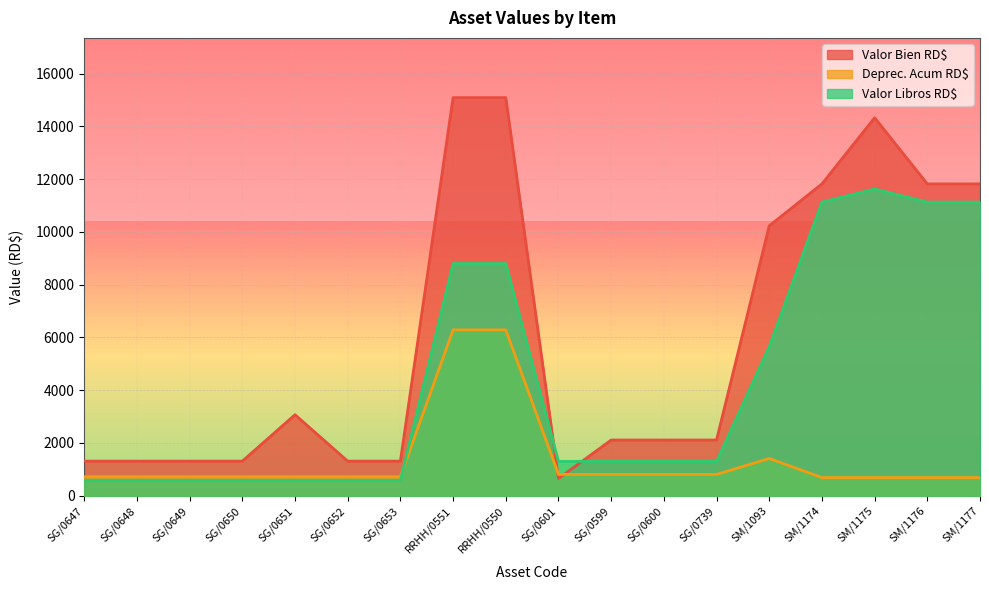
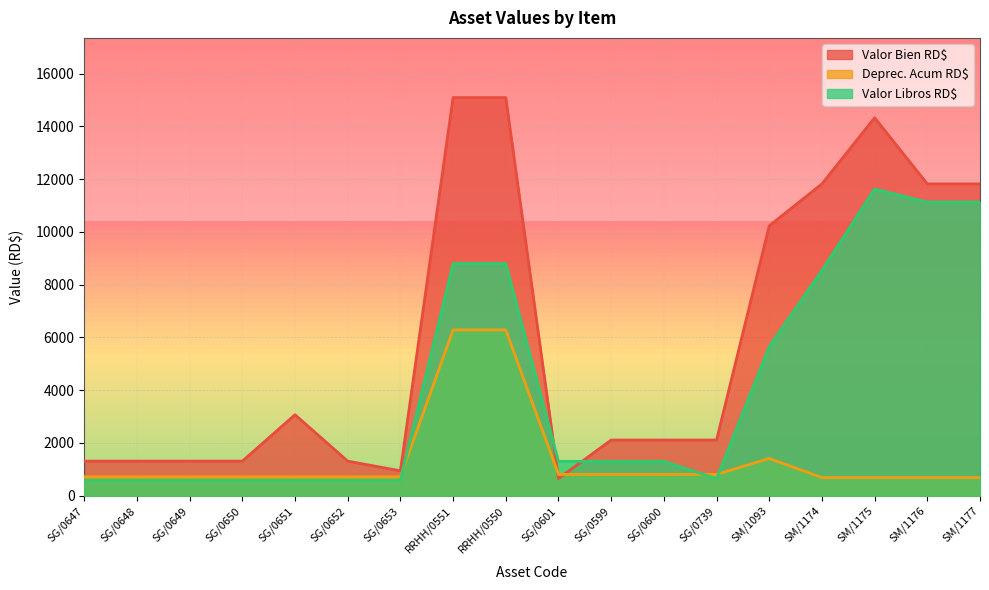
  {
    "Valor Bien RD$": {
      "SG/0647": 1300,
      "SG/0648": 1300,
      "SG/0649": 1300,
      "SG/0650": 1300,
      "SG/0651": 3100,
      "SG/0652": 1300,
-     "SG/0653": 1300,
+     "SG/0653": 900,
      "RRHH/0551": 15100,
      "RRHH/0550": 15100,
      "SG/0601": 700,
      "SG/0599": 2100,
      "SG/0600": 2100,
      "SG/0739": 2100,
      "SM/1093": 10200,
      "SM/1174": 11800,
      "SM/1175": 14300,
      "SM/1176": 11800,
      "SM/1177": 11800
    },
    "Deprec. Acum RD$": {
      "SG/0647": 700,
      "SG/0648": 700,
      "SG/0649": 700,
      "SG/0650": 700,
      "SG/0651": 700,
      "SG/0652": 700,
      "SG/0653": 700,
      "RRHH/0551": 6300,
      "RRHH/0550": 6300,
      "SG/0601": 800,
      "SG/0599": 800,
      "SG/0600": 800,
      "SG/0739": 800,
      "SM/1093": 1400,
      "SM/1174": 700,
      "SM/1175": 700,
      "SM/1176": 700,
      "SM/1177": 700
    },
    "Valor Libros RD$": {
      "SG/0647": 600,
      "SG/0648": 600,
      "SG/0649": 600,
      "SG/0650": 600,
      "SG/0651": 600,
      "SG/0652": 600,
      "SG/0653": 600,
      "RRHH/0551": 8800,
      "RRHH/0550": 8800,
      "SG/0601": 1300,
      "SG/0599": 1300,
      "SG/0600": 1300,
-     "SG/0739": 1300,
+     "SG/0739": 600,
      "SM/1093": 5700,
-     "SM/1174": 11100,
+     "SM/1174": 8500,
      "SM/1175": 11600,
      "SM/1176": 11100,
      "SM/1177": 11100
    }
  }
